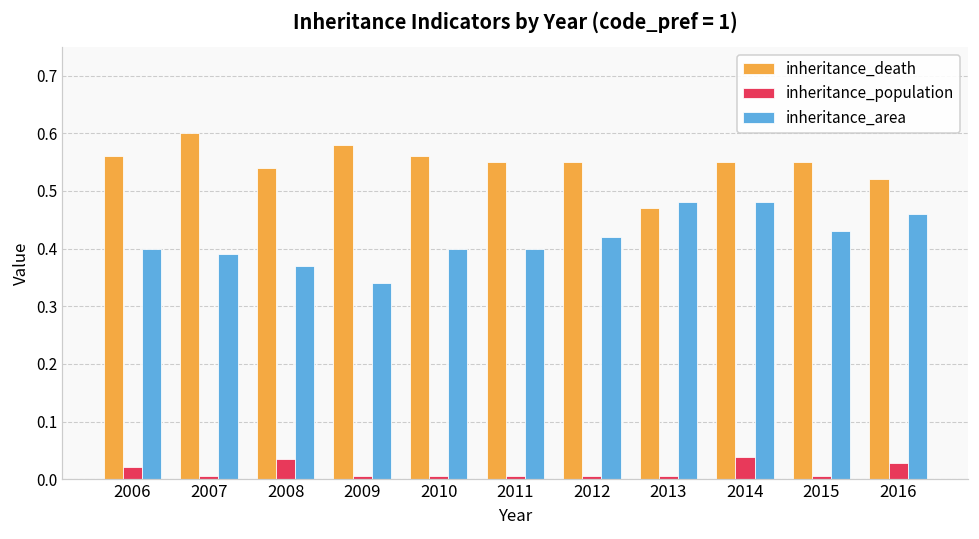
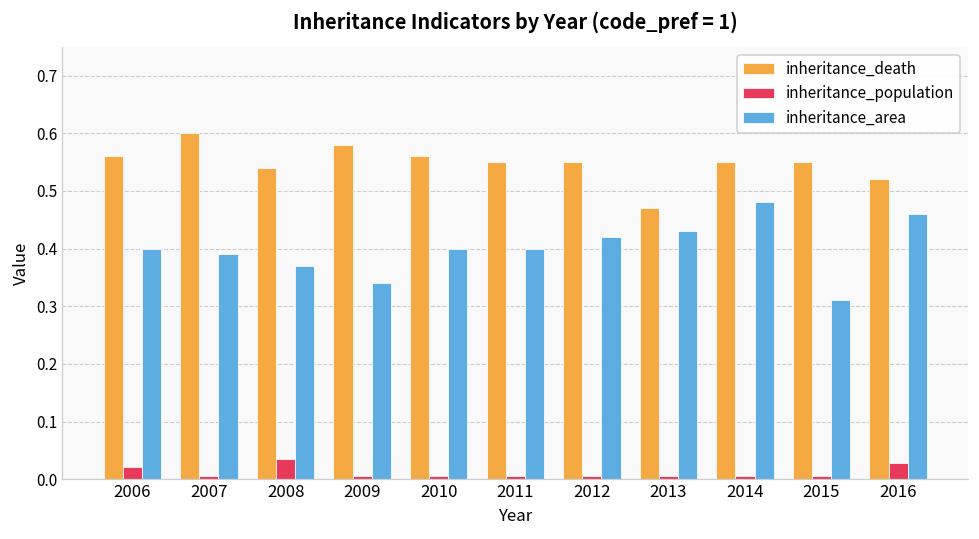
  {
    "inheritance_death": {
      "2006": 0.56,
      "2007": 0.60,
      "2008": 0.54,
      "2009": 0.58,
      "2010": 0.56,
      "2011": 0.55,
      "2012": 0.55,
      "2013": 0.47,
      "2014": 0.55,
      "2015": 0.55,
      "2016": 0.52
    },
    "inheritance_population": {
      "2006": 0.02,
      "2007": 0.01,
      "2008": 0.04,
      "2009": 0.01,
      "2010": 0.01,
      "2011": 0.01,
      "2012": 0.01,
      "2013": 0.01,
-     "2014": 0.04,
+     "2014": 0.01,
      "2015": 0.01,
      "2016": 0.03
    },
    "inheritance_area": {
      "2006": 0.40,
      "2007": 0.39,
      "2008": 0.37,
      "2009": 0.34,
      "2010": 0.40,
      "2011": 0.40,
      "2012": 0.42,
-     "2013": 0.48,
+     "2013": 0.43,
      "2014": 0.48,
-     "2015": 0.43,
+     "2015": 0.31,
      "2016": 0.46
    }
  }
